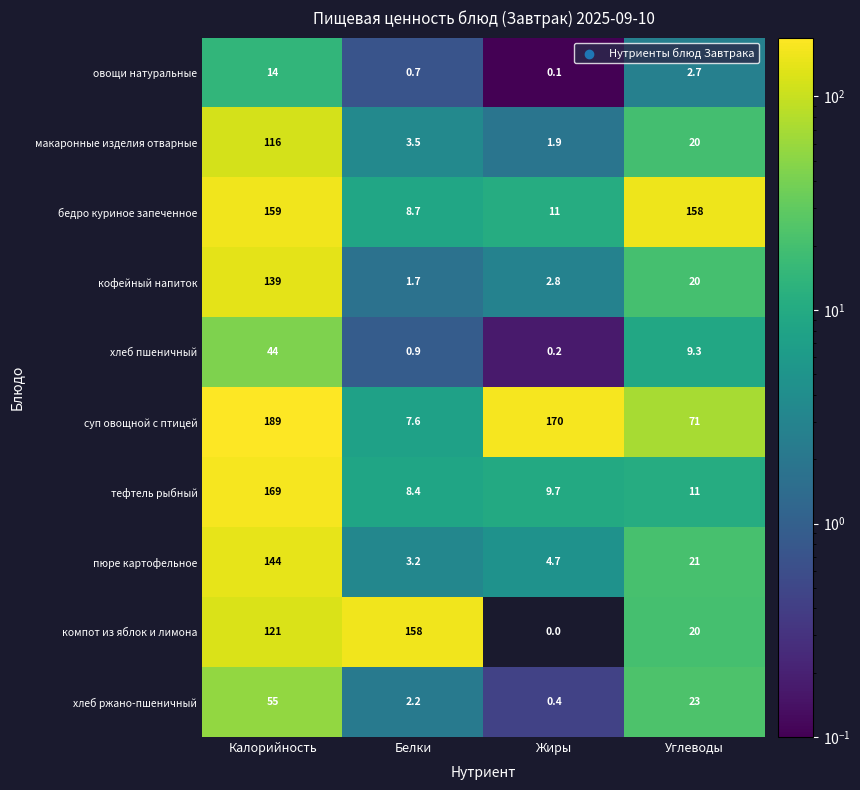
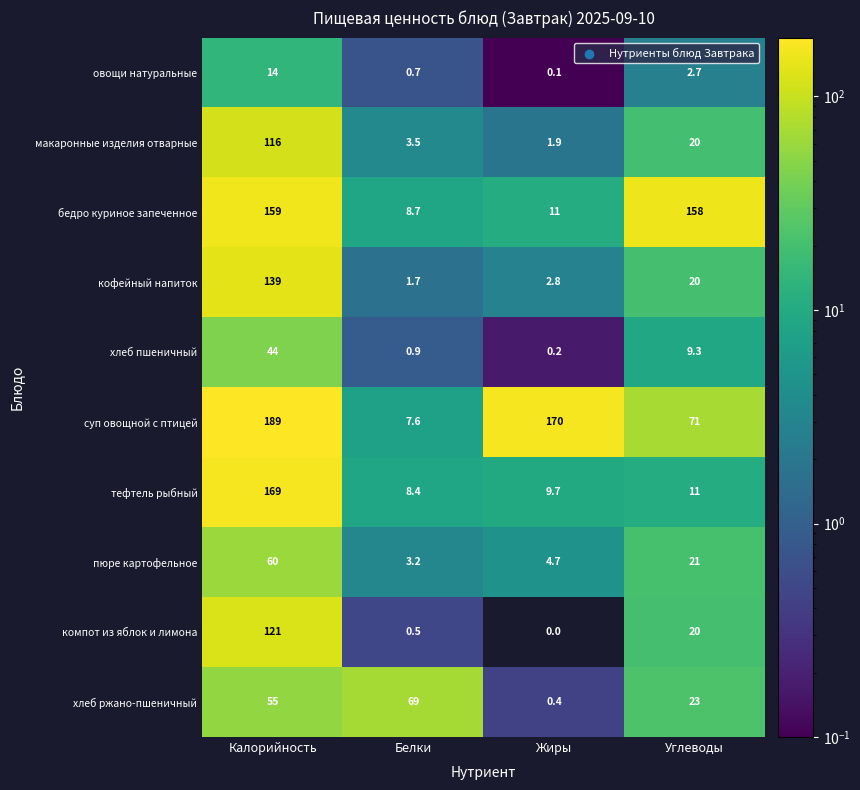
  {
    "овощи натуральные": {
      "Калорийность": 14,
      "Белки": 0.7,
      "Жиры": 0.1,
      "Углеводы": 2.7
    },
    "макаронные изделия отварные": {
      "Калорийность": 116,
      "Белки": 3.5,
      "Жиры": 1.9,
      "Углеводы": 20
    },
    "бедро куриное запеченное": {
      "Калорийность": 159,
      "Белки": 8.7,
      "Жиры": 11,
      "Углеводы": 158
    },
    "кофейный напиток": {
      "Калорийность": 139,
      "Белки": 1.7,
      "Жиры": 2.8,
      "Углеводы": 20
    },
    "хлеб пшеничный": {
      "Калорийность": 44,
      "Белки": 0.9,
      "Жиры": 0.2,
      "Углеводы": 9.3
    },
    "суп овощной с птицей": {
      "Калорийность": 189,
      "Белки": 7.6,
      "Жиры": 170,
      "Углеводы": 71
    },
    "тефтель рыбный": {
      "Калорийность": 169,
      "Белки": 8.4,
      "Жиры": 9.7,
      "Углеводы": 11
    },
    "пюре картофельное": {
-     "Калорийность": 144,
+     "Калорийность": 60,
      "Белки": 3.2,
      "Жиры": 4.7,
      "Углеводы": 21
    },
    "компот из яблок и лимона": {
      "Калорийность": 121,
-     "Белки": 158,
+     "Белки": 0.5,
      "Жиры": 0.0,
      "Углеводы": 20
    },
    "хлеб ржано-пшеничный": {
      "Калорийность": 55,
-     "Белки": 2.2,
+     "Белки": 69,
      "Жиры": 0.4,
      "Углеводы": 23
    }
  }
